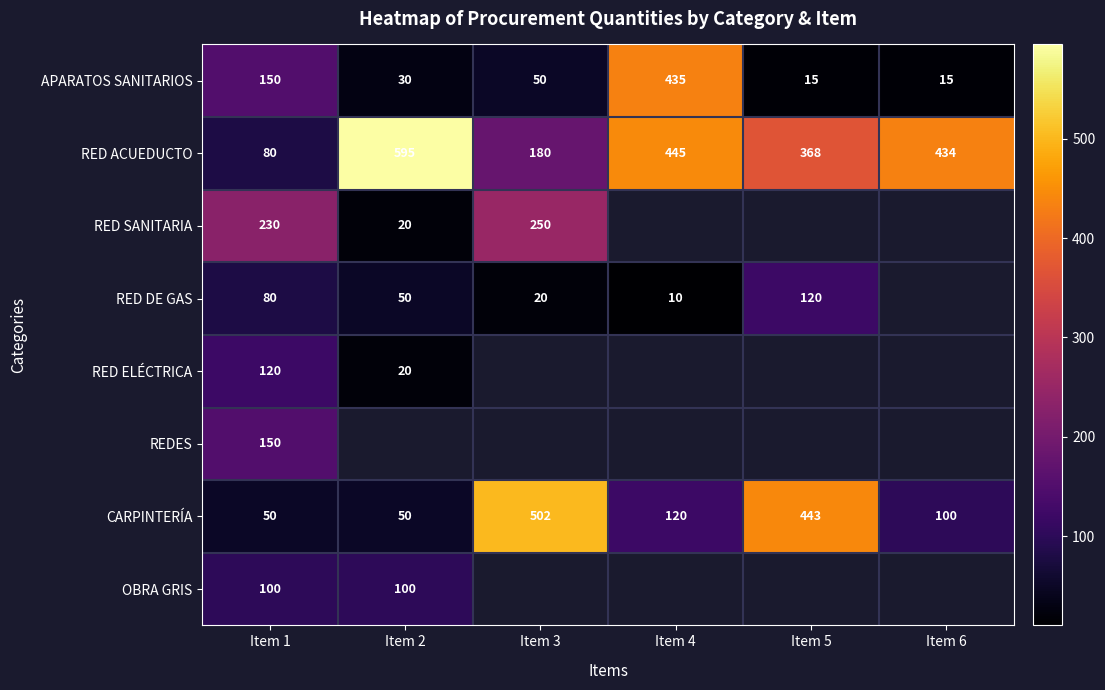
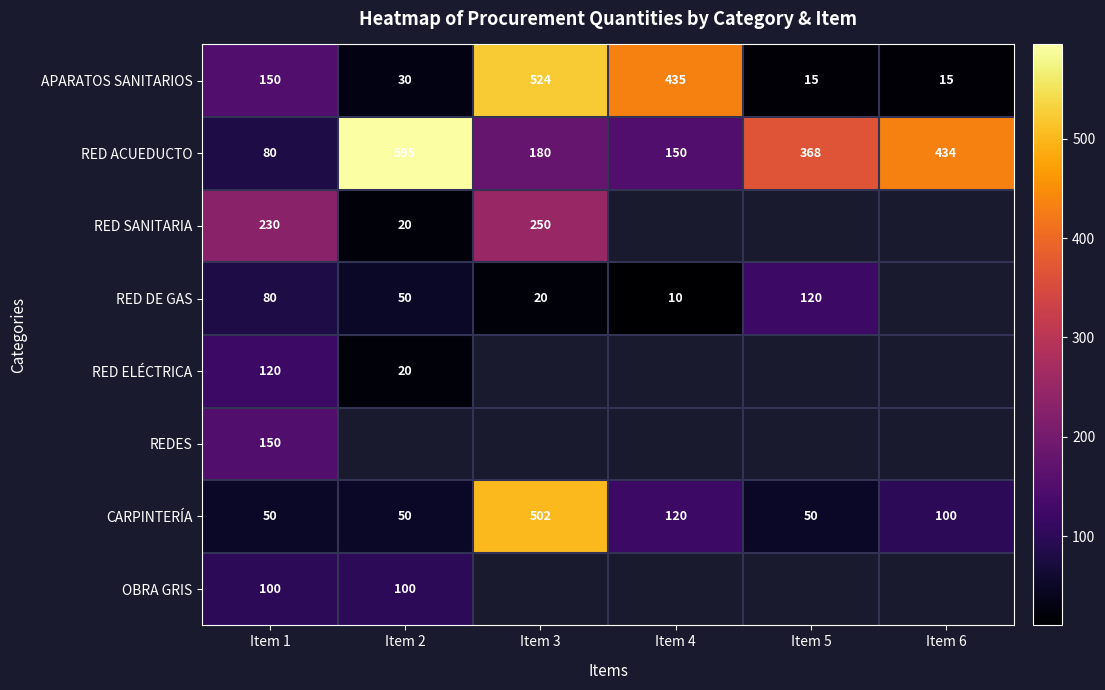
  {
    "APARATOS SANITARIOS": {
      "Item 1": 150,
      "Item 2": 30,
-     "Item 3": 50,
+     "Item 3": 524,
      "Item 4": 435,
      "Item 5": 15,
      "Item 6": 15
    },
    "RED ACUEDUCTO": {
      "Item 1": 80,
      "Item 2": 595,
      "Item 3": 180,
-     "Item 4": 445,
+     "Item 4": 150,
      "Item 5": 368,
      "Item 6": 434
    },
    "RED SANITARIA": {
      "Item 1": 230,
      "Item 2": 20,
      "Item 3": 250
    },
    "RED DE GAS": {
      "Item 1": 80,
      "Item 2": 50,
      "Item 3": 20,
      "Item 4": 10,
      "Item 5": 120
    },
    "RED ELÉCTRICA": {
      "Item 1": 120,
      "Item 2": 20
    },
    "REDES": {
      "Item 1": 150
    },
    "CARPINTERÍA": {
      "Item 1": 50,
      "Item 2": 50,
      "Item 3": 502,
      "Item 4": 120,
-     "Item 5": 443,
+     "Item 5": 50,
      "Item 6": 100
    },
    "OBRA GRIS": {
      "Item 1": 100,
      "Item 2": 100
    }
  }
